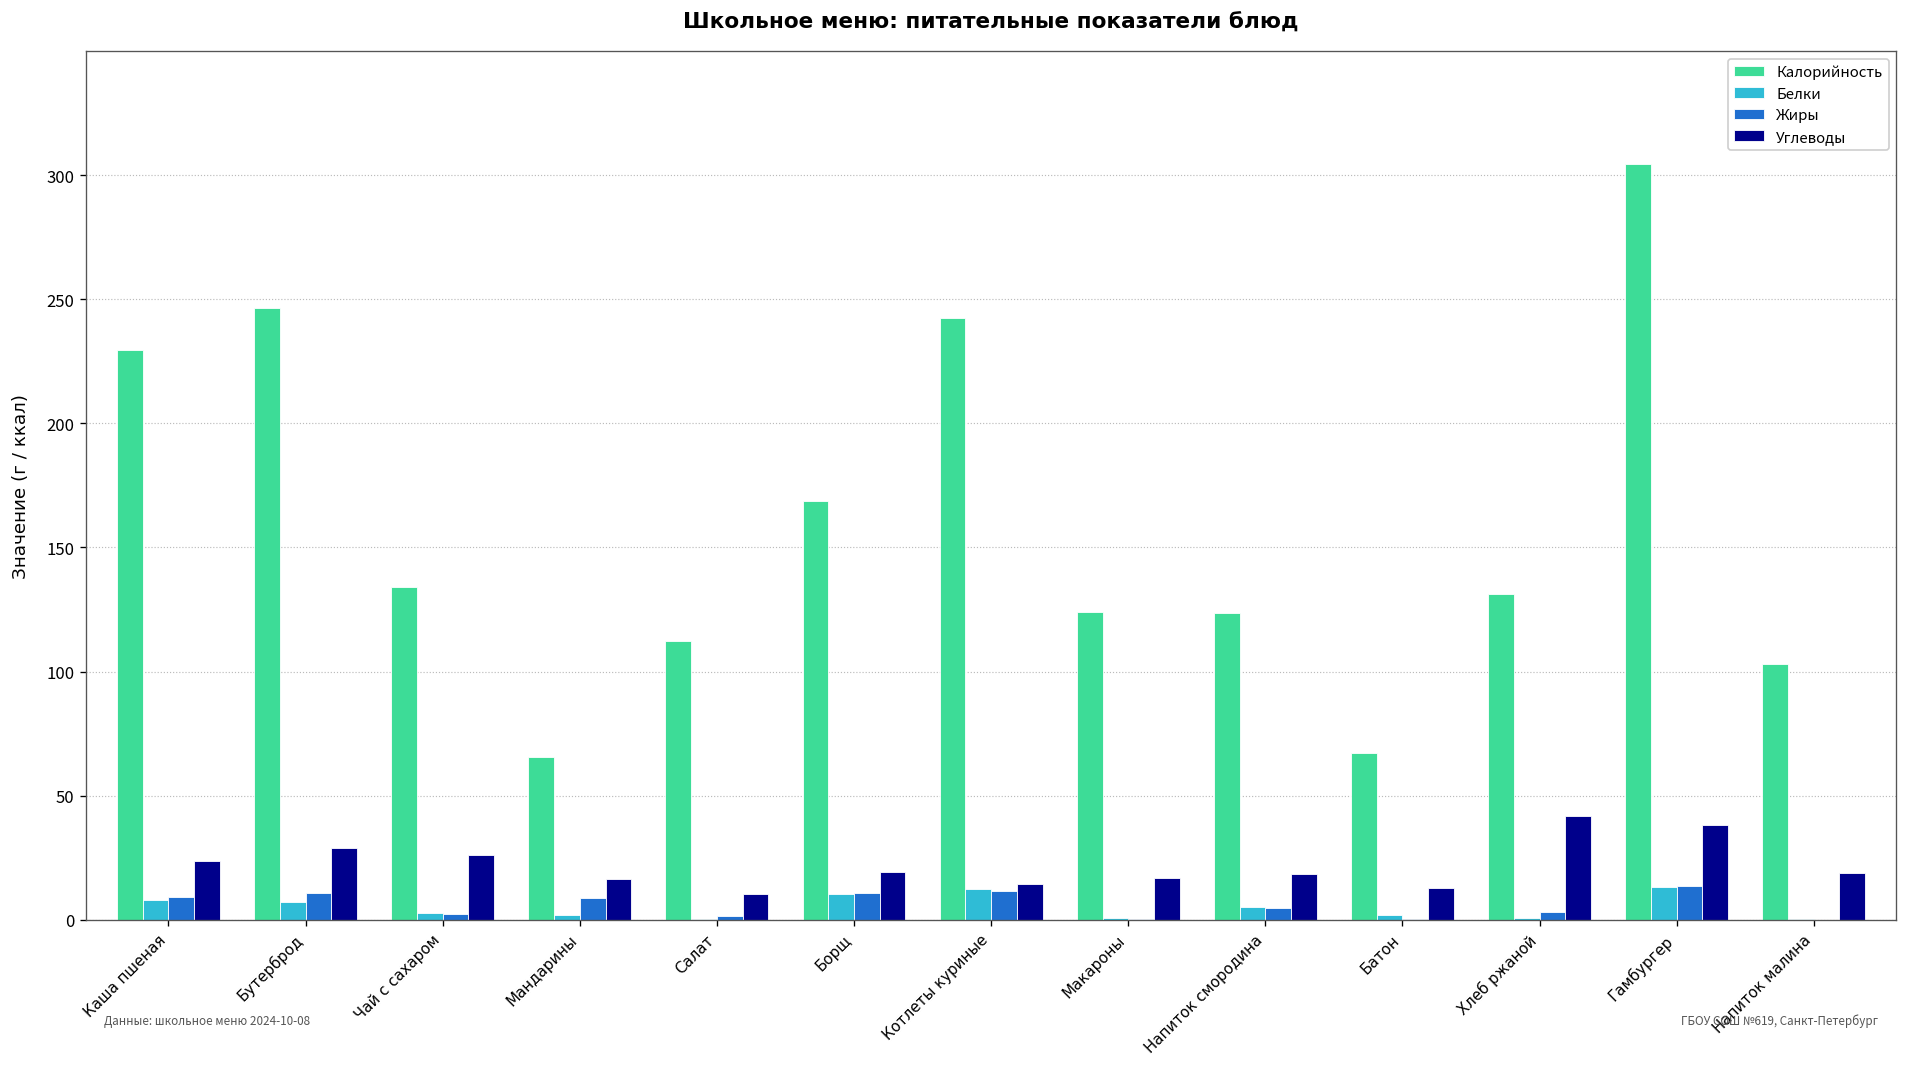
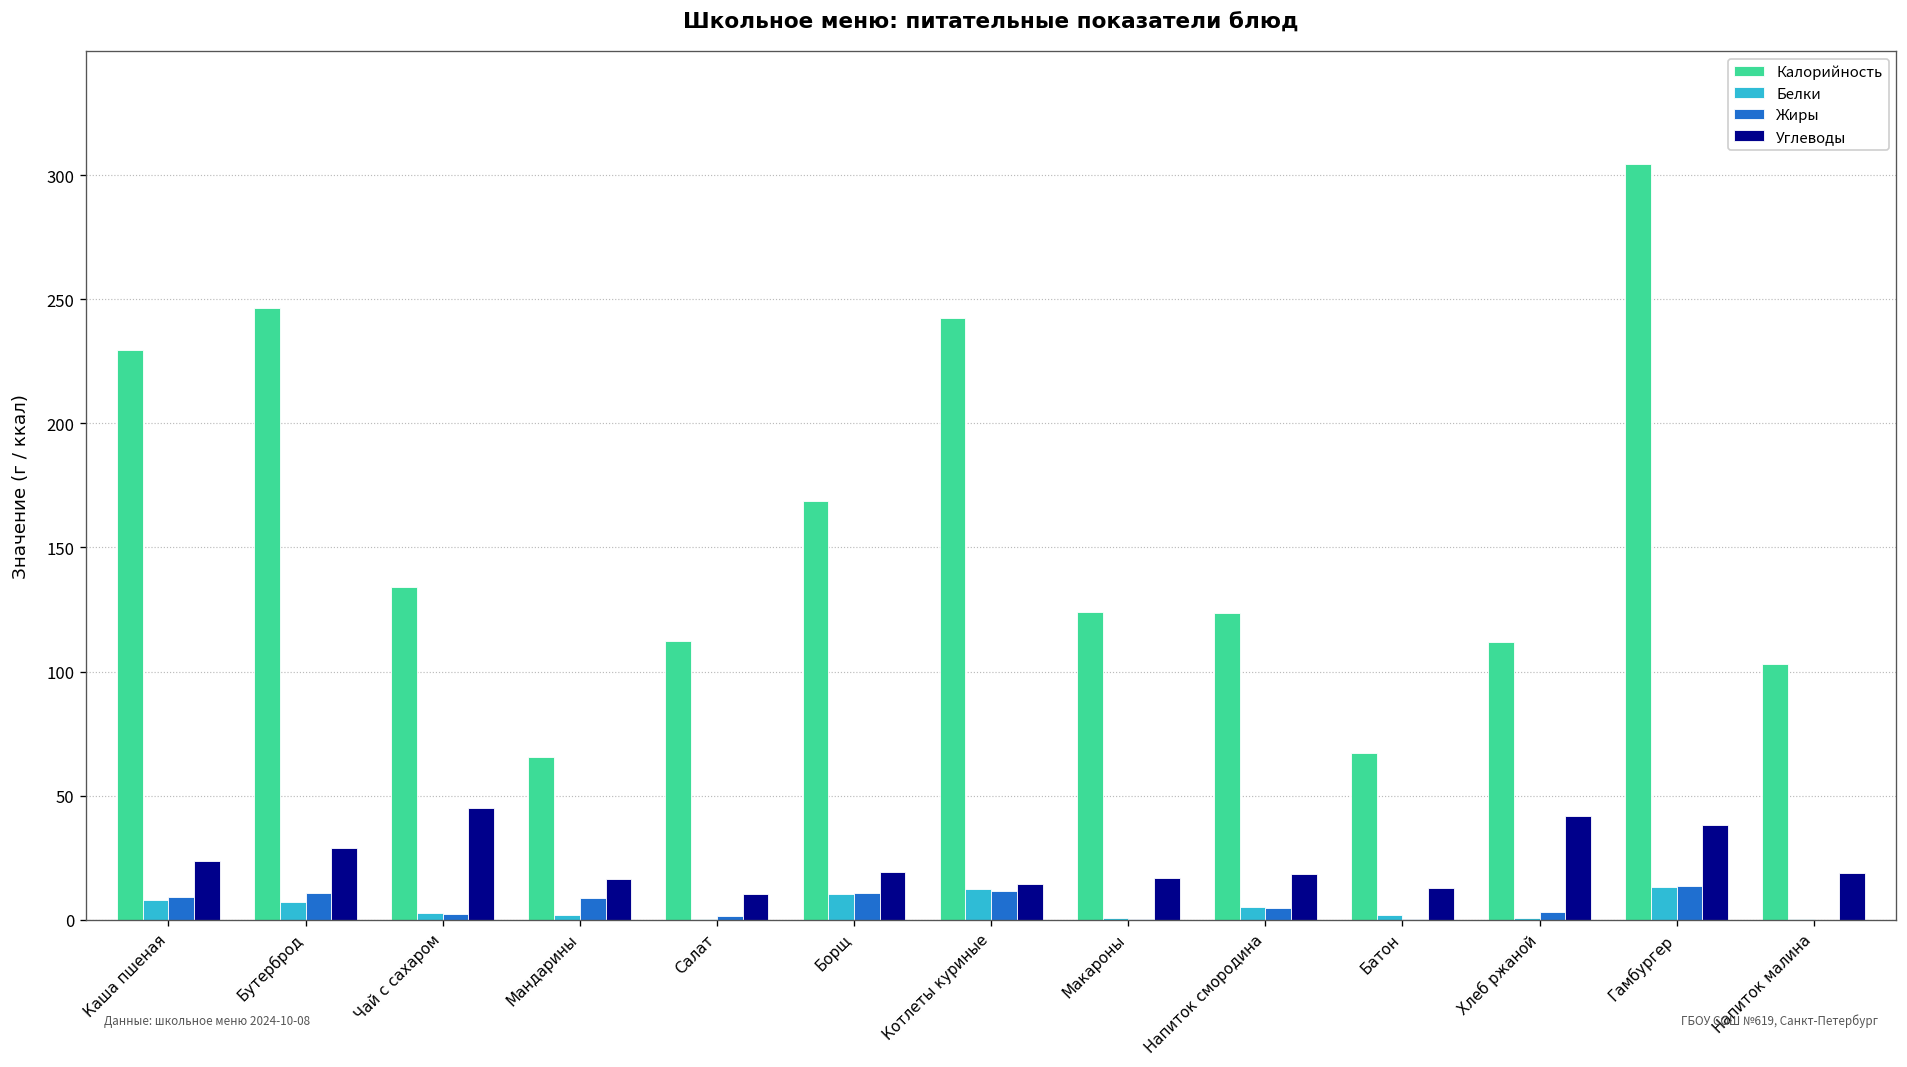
  {
    "Калорийность": {
      "Каша пшеная": 230,
      "Бутерброд": 246,
      "Чай с сахаром": 134,
      "Мандарины": 66,
      "Салат": 112,
      "Борщ": 169,
      "Котлеты куриные": 242,
      "Макароны": 124,
      "Напиток смородина": 124,
      "Батон": 67,
-     "Хлеб ржаной": 131,
+     "Хлеб ржаной": 112,
      "Гамбургер": 304,
      "Напиток малина": 103
    },
    "Белки": {
      "Каша пшеная": 8,
      "Бутерброд": 7,
      "Чай с сахаром": 3,
      "Мандарины": 2,
      "Борщ": 10,
      "Котлеты куриные": 12,
      "Напиток смородина": 5,
      "Батон": 2,
      "Гамбургер": 13
    },
    "Жиры": {
      "Каша пшеная": 9,
      "Бутерброд": 11,
      "Чай с сахаром": 3,
      "Мандарины": 9,
      "Салат": 2,
      "Борщ": 11,
      "Котлеты куриные": 12,
      "Напиток смородина": 5,
      "Хлеб ржаной": 3,
      "Гамбургер": 14,
      "Напиток малина": 0
    },
    "Углеводы": {
      "Каша пшеная": 24,
      "Бутерброд": 29,
-     "Чай с сахаром": 26,
+     "Чай с сахаром": 45,
      "Мандарины": 16,
      "Салат": 10,
      "Борщ": 19,
      "Котлеты куриные": 15,
      "Макароны": 17,
      "Напиток смородина": 18,
      "Батон": 13,
      "Хлеб ржаной": 42,
      "Гамбургер": 38,
      "Напиток малина": 19
    }
  }
